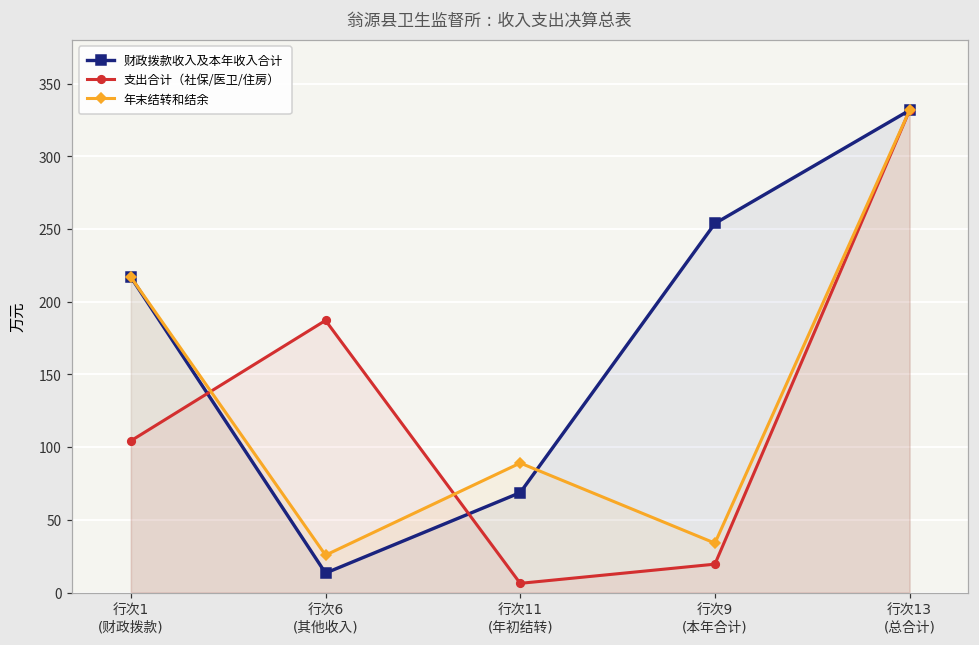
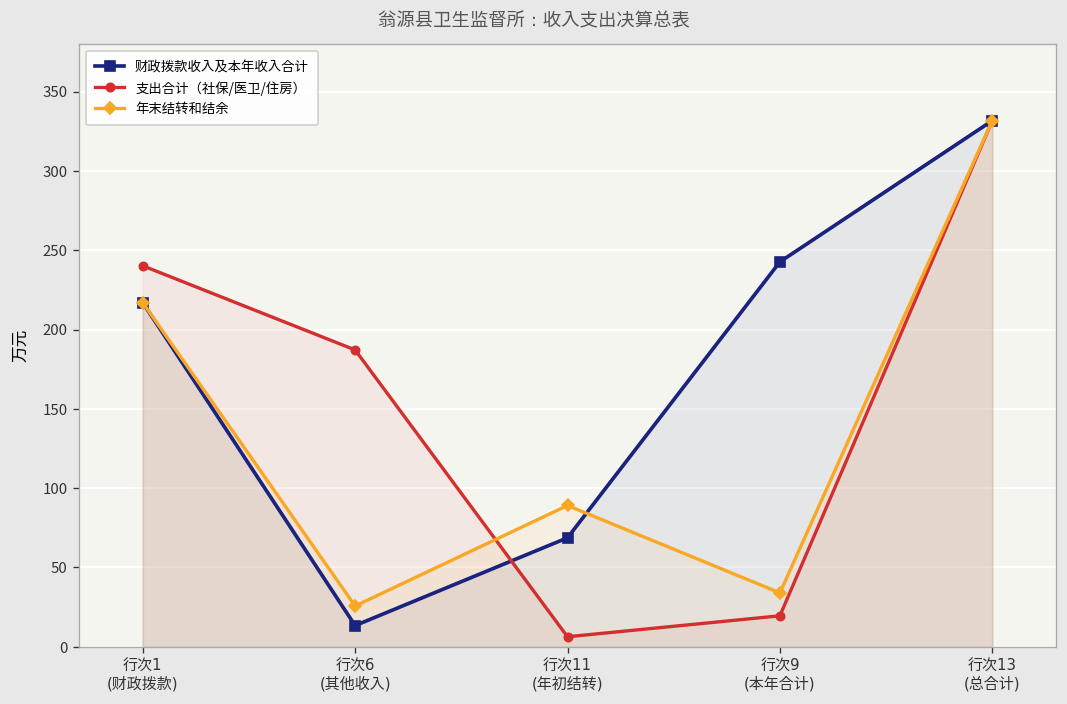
  {
    "财政拨款收入及本年收入合计": {
      "行次6 (其他收入)": 13,
      "行次11 (年初结转)": 69,
-     "行次9 (本年合计)": 254
+     "行次9 (本年合计)": 243
    },
    "支出合计（社保/医卫/住房）": {
-     "行次1 (财政拨款)": 104,
+     "行次1 (财政拨款)": 240,
      "行次6 (其他收入)": 187,
      "行次11 (年初结转)": 6,
      "行次9 (本年合计)": 20
    },
    "年末结转和结余": {
      "行次6 (其他收入)": 26,
      "行次11 (年初结转)": 89,
      "行次9 (本年合计)": 34
    }
  }
